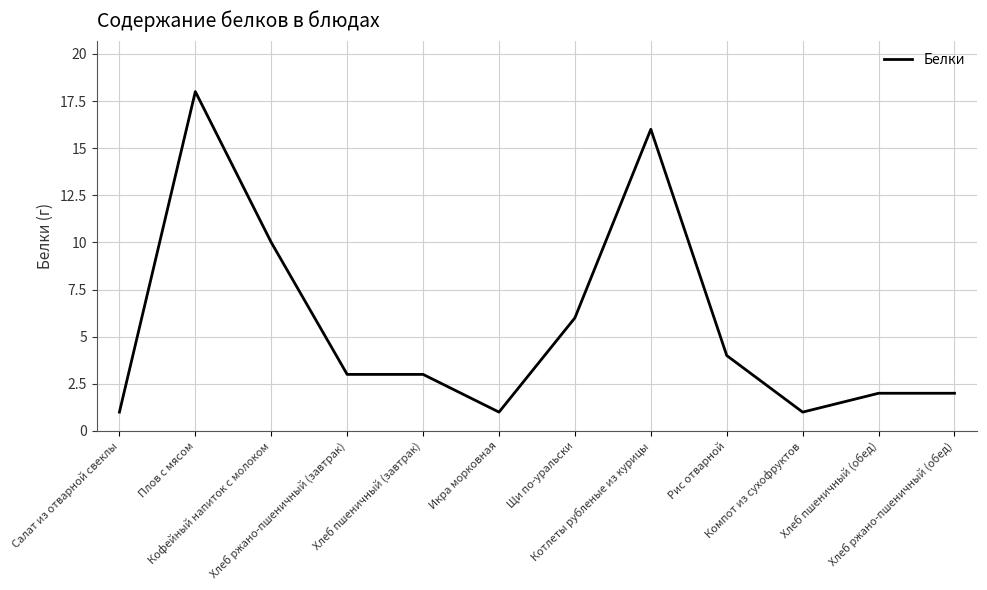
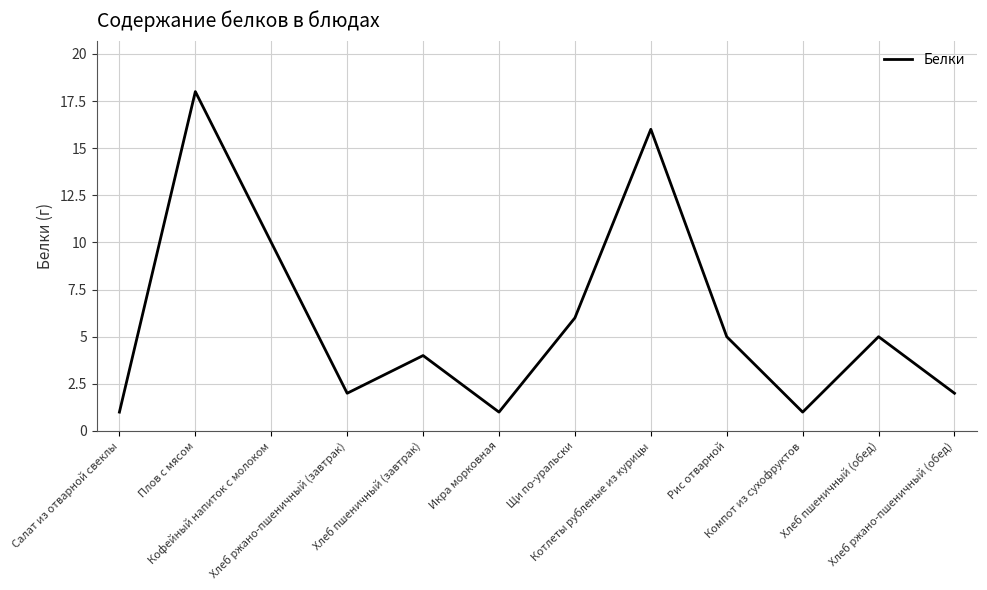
  {
    "Салат из отварной свеклы": 1,
    "Плов с мясом": 18,
    "Кофейный напиток с молоком": 10,
-   "Хлеб ржано-пшеничный (завтрак)": 3,
-   "Хлеб пшеничный (завтрак)": 3,
+   "Хлеб ржано-пшеничный (завтрак)": 2,
+   "Хлеб пшеничный (завтрак)": 4,
    "Икра морковная": 1,
    "Щи по-уральски": 6,
    "Котлеты рубленые из курицы": 16,
-   "Рис отварной": 4,
+   "Рис отварной": 5,
    "Компот из сухофруктов": 1,
-   "Хлеб пшеничный (обед)": 2,
+   "Хлеб пшеничный (обед)": 5,
    "Хлеб ржано-пшеничный (обед)": 2
  }
